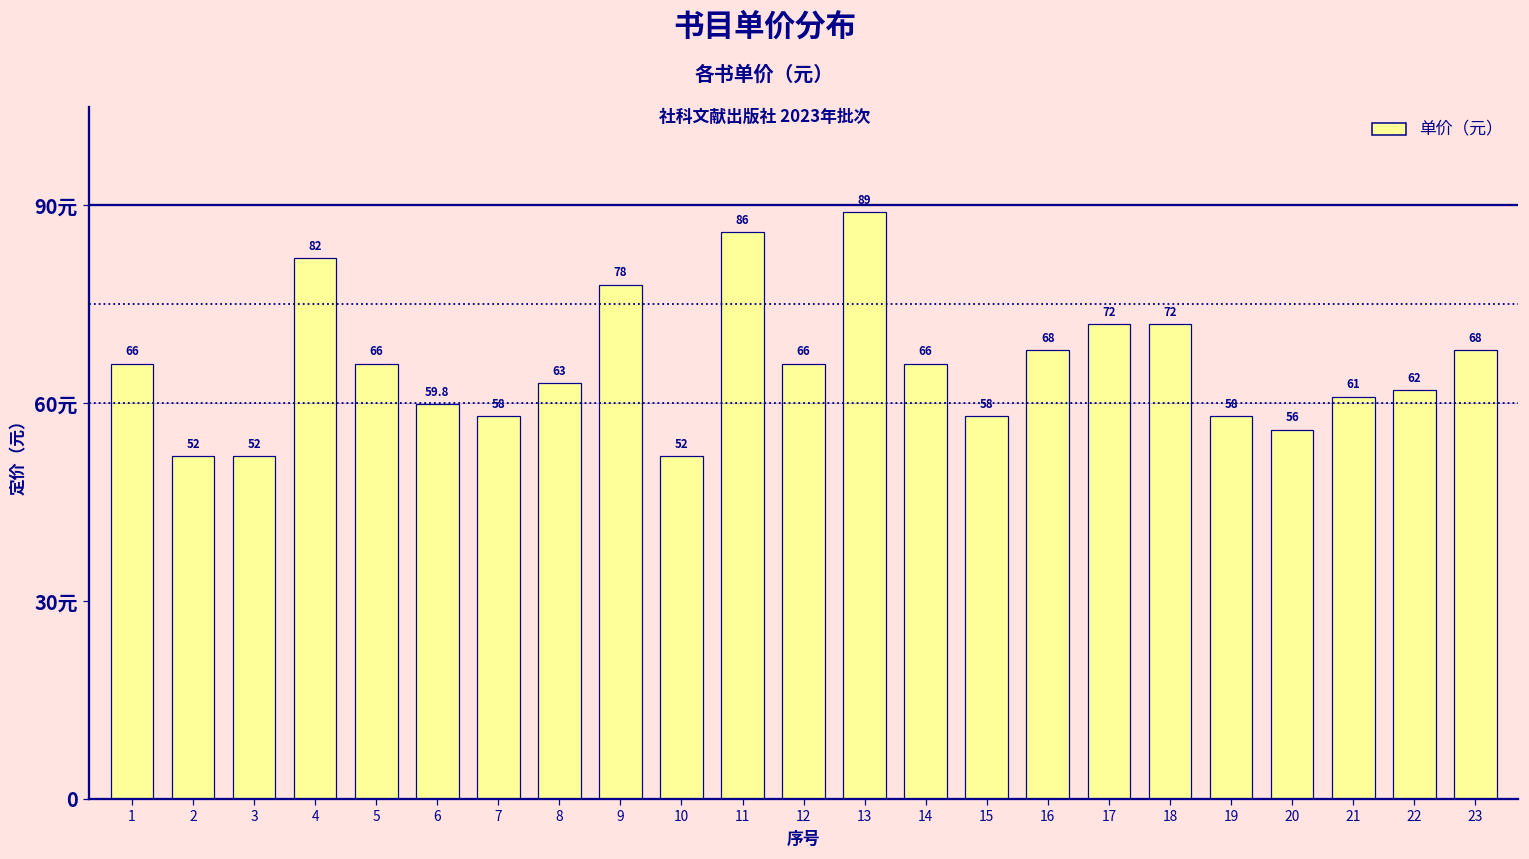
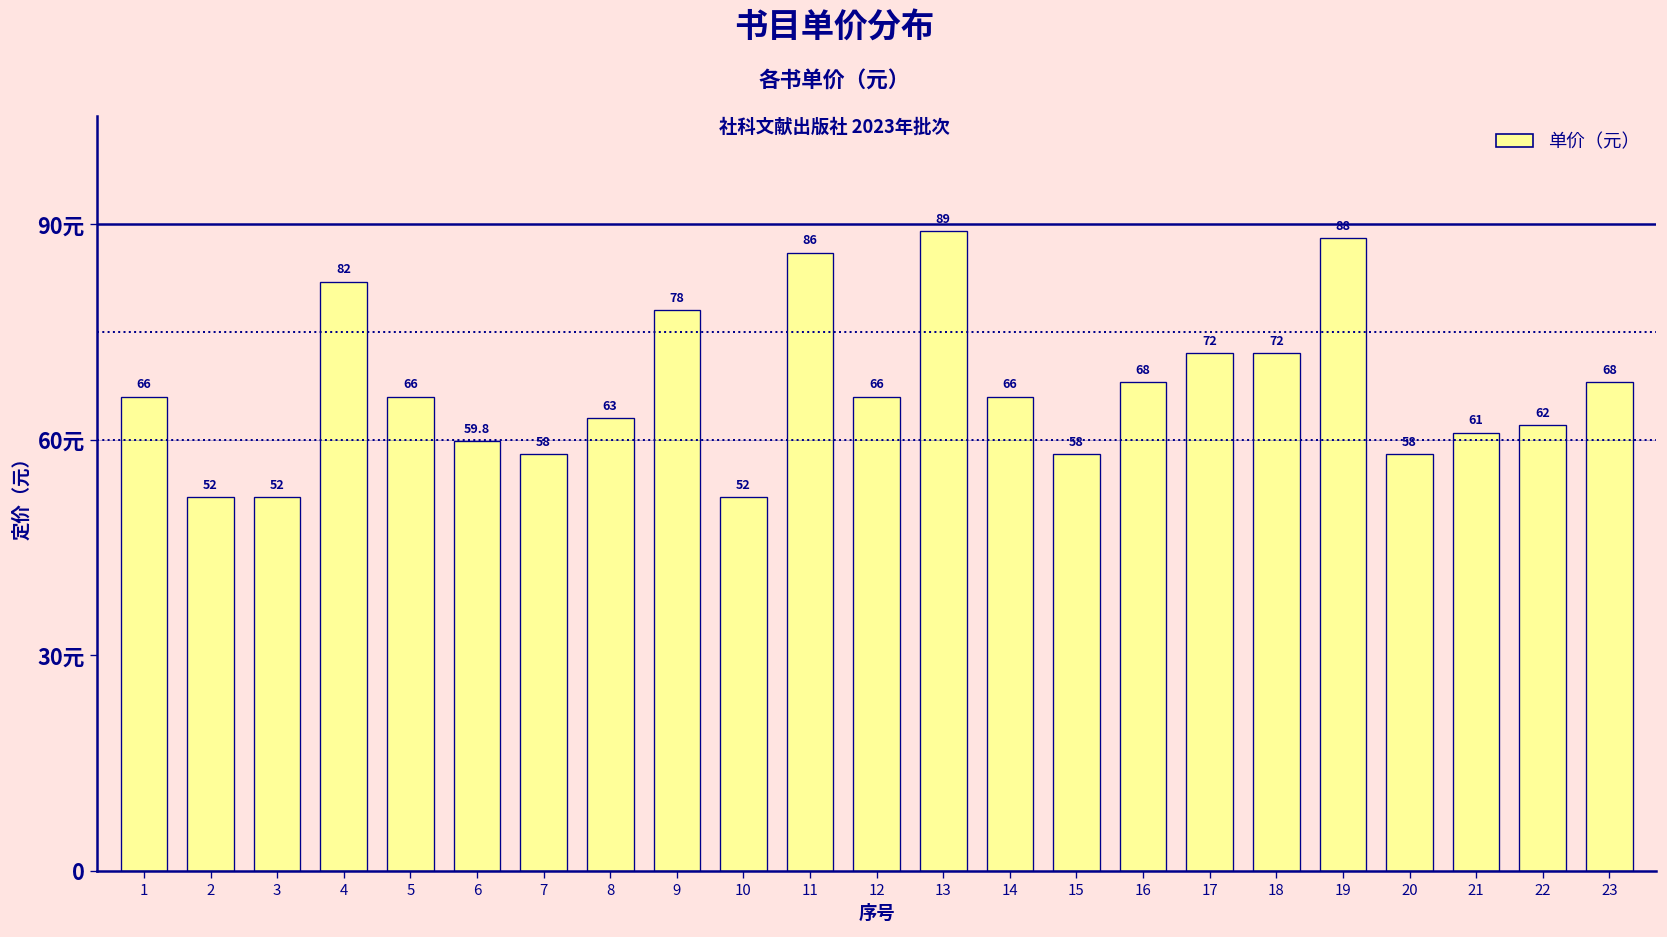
  {
    "1": 66,
    "2": 52,
    "3": 52,
    "4": 82,
    "5": 66,
    "6": 59.8,
    "7": 58,
    "8": 63,
    "9": 78,
    "10": 52,
    "11": 86,
    "12": 66,
    "13": 89,
    "14": 66,
    "15": 58,
    "16": 68,
    "17": 72,
    "18": 72,
-   "19": 58,
-   "20": 56,
+   "19": 88,
+   "20": 58,
    "21": 61,
    "22": 62,
    "23": 68
  }
